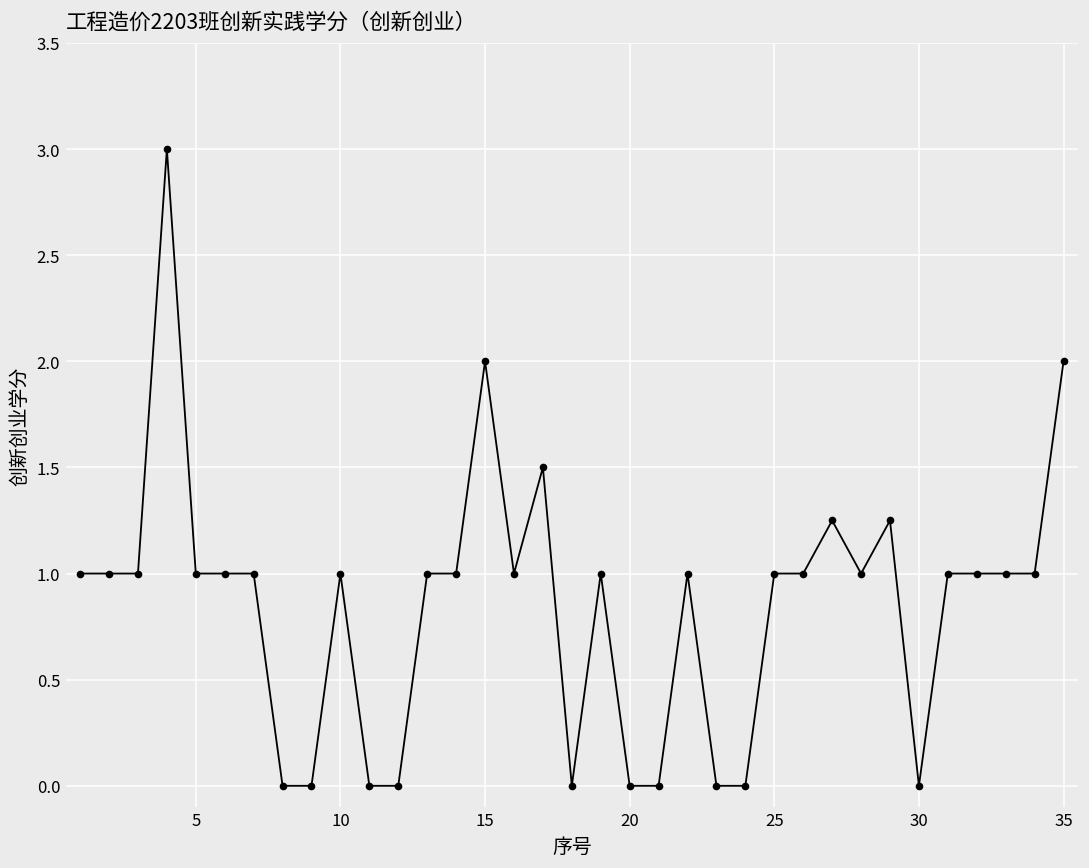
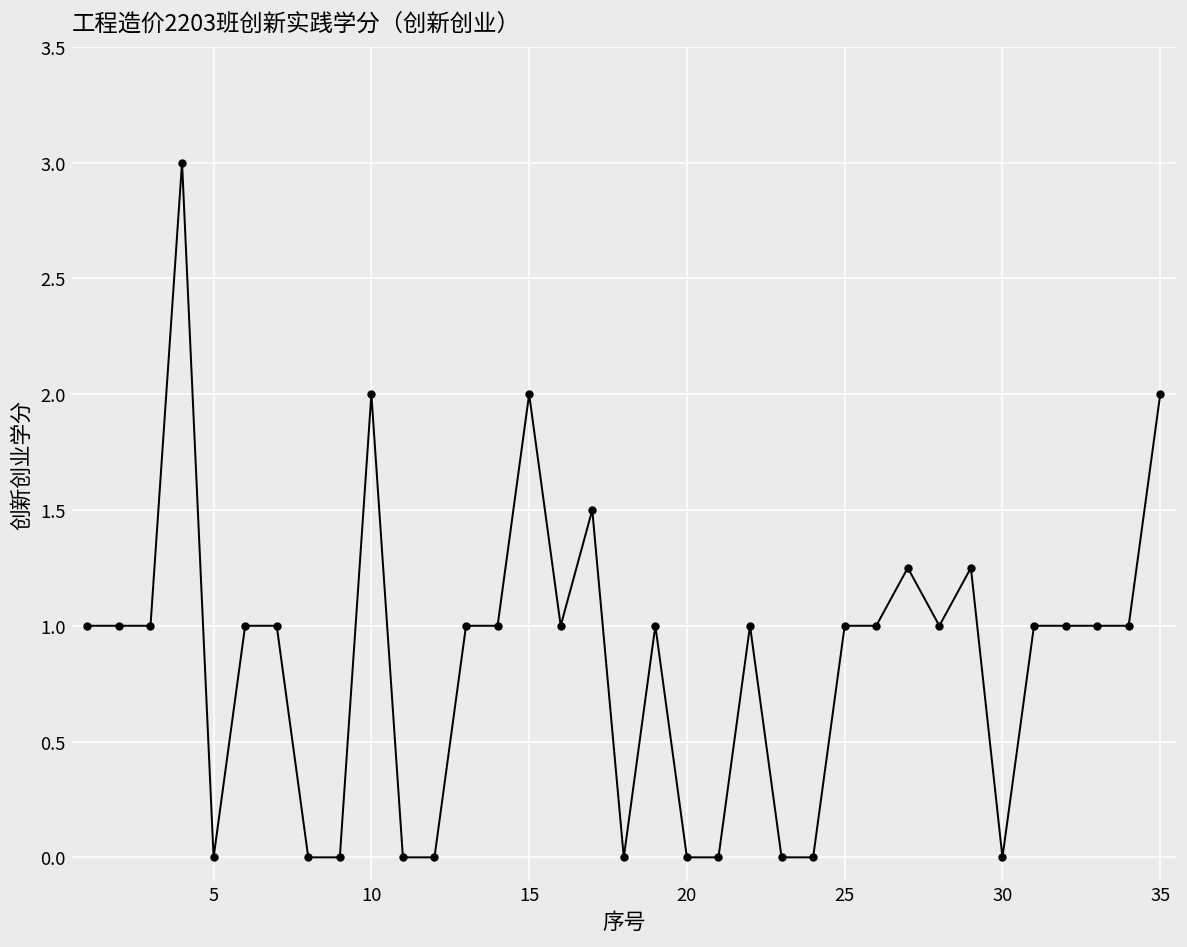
  {
-   "5": 1,
-   "10": 1,
+   "5": 0,
+   "10": 2,
    "15": 2,
    "20": 0,
    "25": 1,
    "30": 0,
    "35": 2
  }
